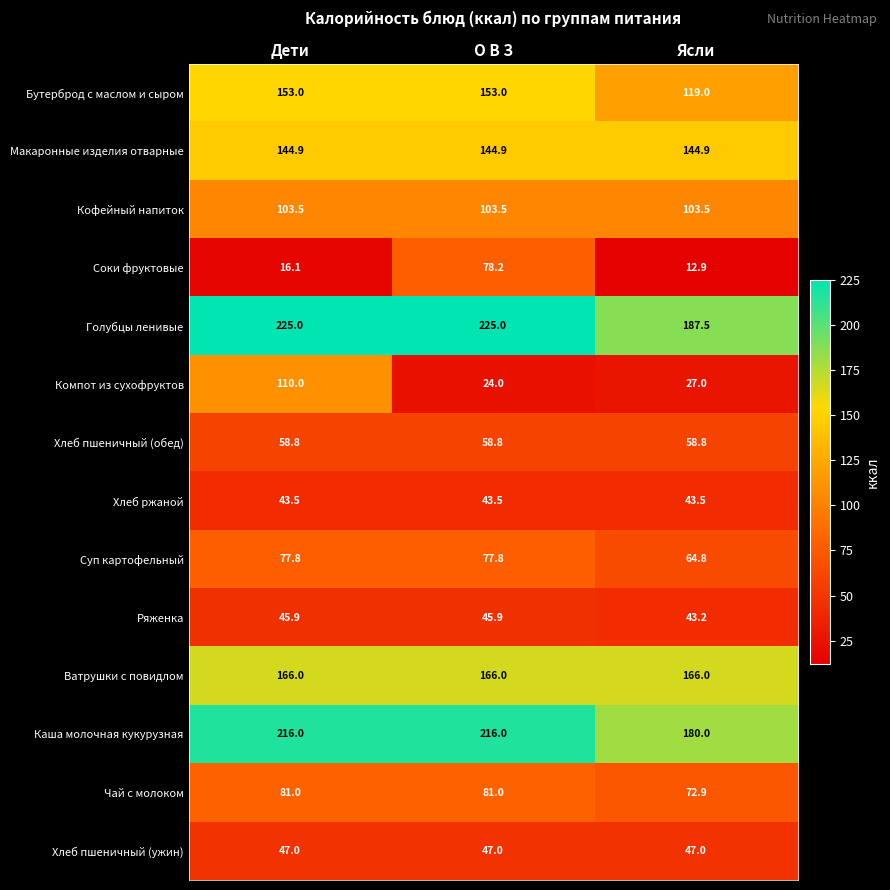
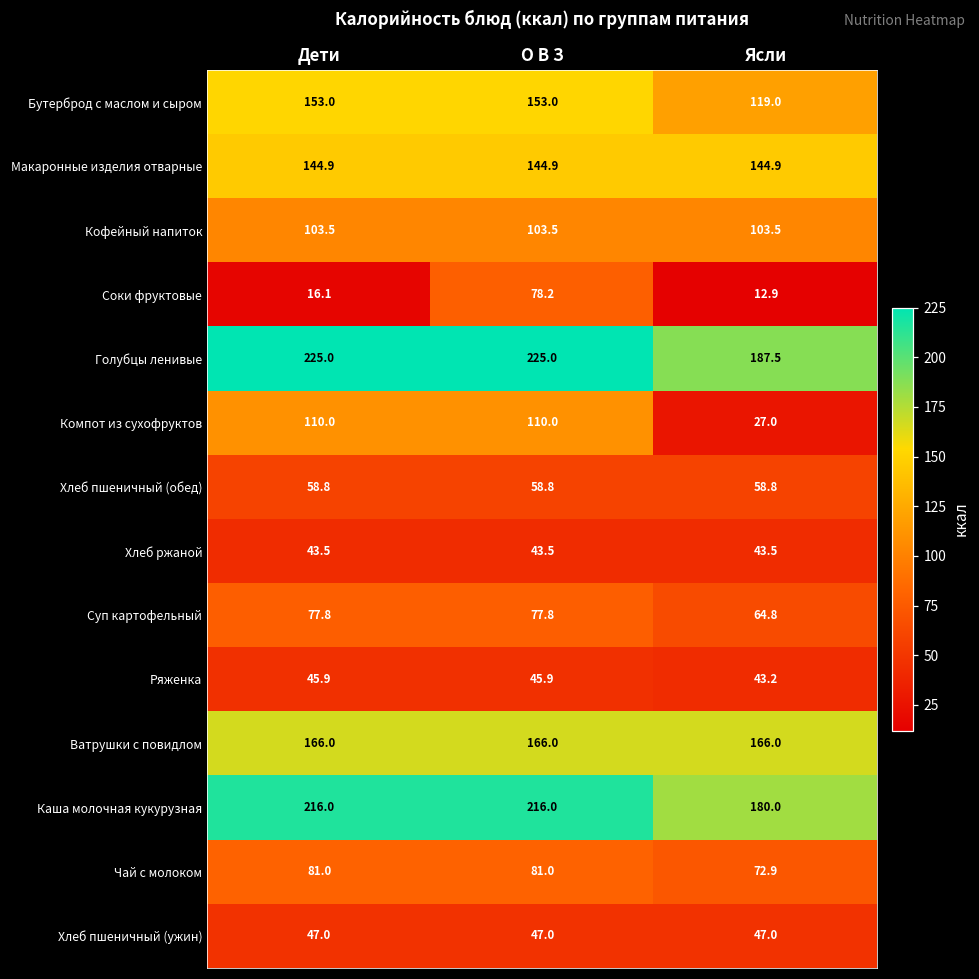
  {
    "Бутерброд с маслом и сыром": {
      "Дети": 153.0,
      "О В З": 153.0,
      "Ясли": 119.0
    },
    "Макаронные изделия отварные": {
      "Дети": 144.9,
      "О В З": 144.9,
      "Ясли": 144.9
    },
    "Кофейный напиток": {
      "Дети": 103.5,
      "О В З": 103.5,
      "Ясли": 103.5
    },
    "Соки фруктовые": {
      "Дети": 16.1,
      "О В З": 78.2,
      "Ясли": 12.9
    },
    "Голубцы ленивые": {
      "Дети": 225.0,
      "О В З": 225.0,
      "Ясли": 187.5
    },
    "Компот из сухофруктов": {
      "Дети": 110.0,
-     "О В З": 24.0,
+     "О В З": 110.0,
      "Ясли": 27.0
    },
    "Хлеб пшеничный (обед)": {
      "Дети": 58.8,
      "О В З": 58.8,
      "Ясли": 58.8
    },
    "Хлеб ржаной": {
      "Дети": 43.5,
      "О В З": 43.5,
      "Ясли": 43.5
    },
    "Суп картофельный": {
      "Дети": 77.8,
      "О В З": 77.8,
      "Ясли": 64.8
    },
    "Ряженка": {
      "Дети": 45.9,
      "О В З": 45.9,
      "Ясли": 43.2
    },
    "Ватрушки с повидлом": {
      "Дети": 166.0,
      "О В З": 166.0,
      "Ясли": 166.0
    },
    "Каша молочная кукурузная": {
      "Дети": 216.0,
      "О В З": 216.0,
      "Ясли": 180.0
    },
    "Чай с молоком": {
      "Дети": 81.0,
      "О В З": 81.0,
      "Ясли": 72.9
    },
    "Хлеб пшеничный (ужин)": {
      "Дети": 47.0,
      "О В З": 47.0,
      "Ясли": 47.0
    }
  }
